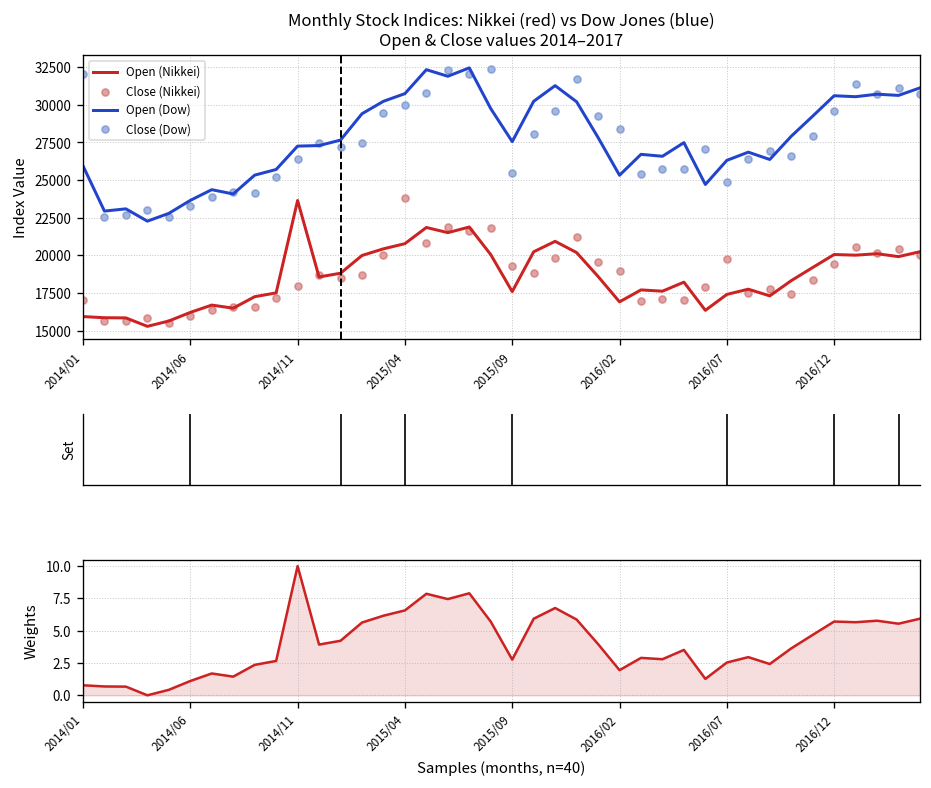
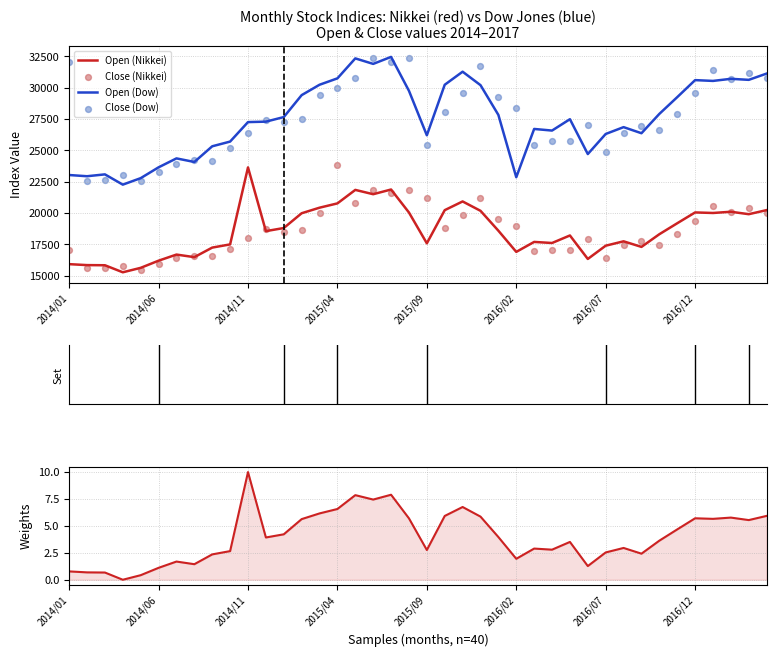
  {
    "Monthly Stock Indices: Nikkei (red) vs Dow Jones (blue) Open & Close values 2014–2017": {
      "Open (Nikkei)": {
        "2014/01": 15900,
        "2014/06": 16200,
        "2014/11": 23600,
        "2015/04": 20800,
        "2015/09": 17600,
        "2016/02": 16900,
        "2016/07": 17400,
        "2016/12": 20100
      },
      "Close (Nikkei)": {
-       "2015/09": 19300,
-       "2016/07": 19800
+       "2015/09": 21200,
+       "2016/07": 16500
      },
      "Open (Dow)": {
-       "2014/01": 25900,
+       "2014/01": 23000,
        "2014/06": 23600,
        "2014/11": 27300,
        "2015/04": 30700,
-       "2015/09": 27600,
-       "2016/02": 25300,
+       "2015/09": 26200,
+       "2016/02": 22900,
        "2016/07": 26300,
        "2016/12": 30600
      }
    }
  }
